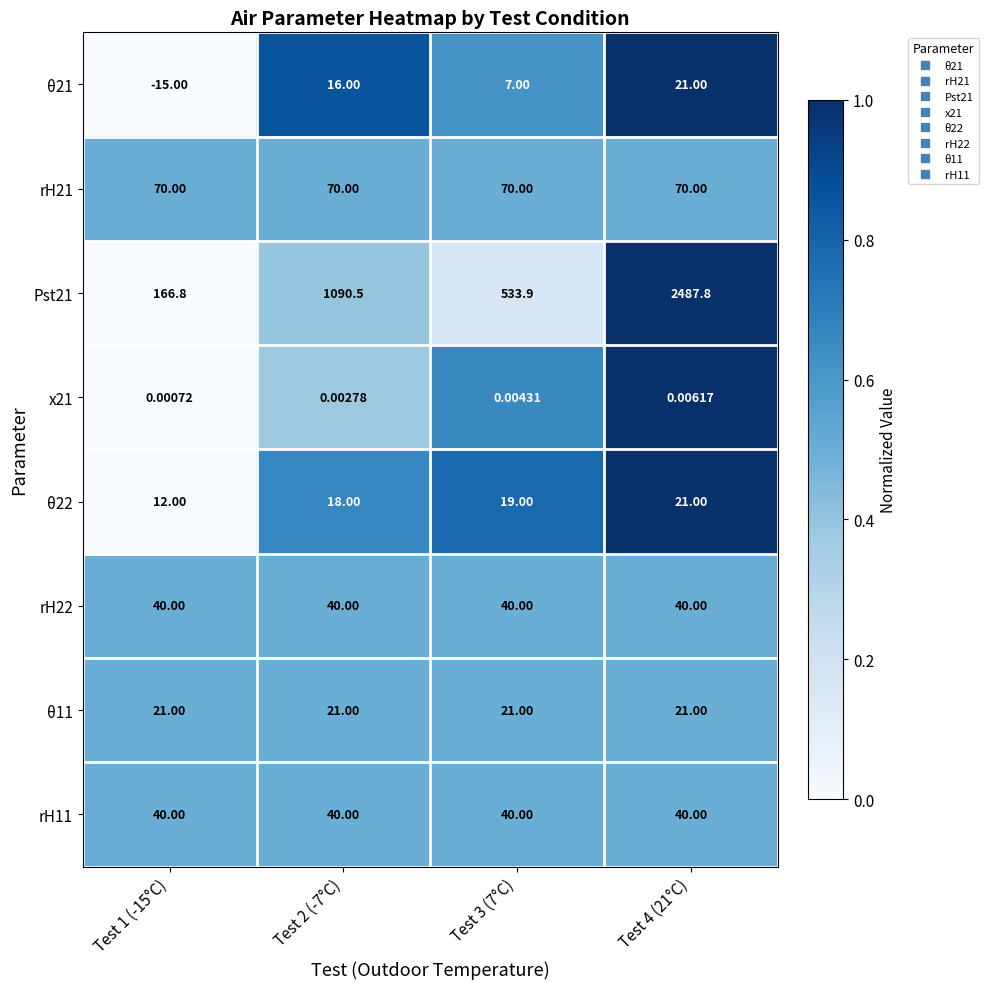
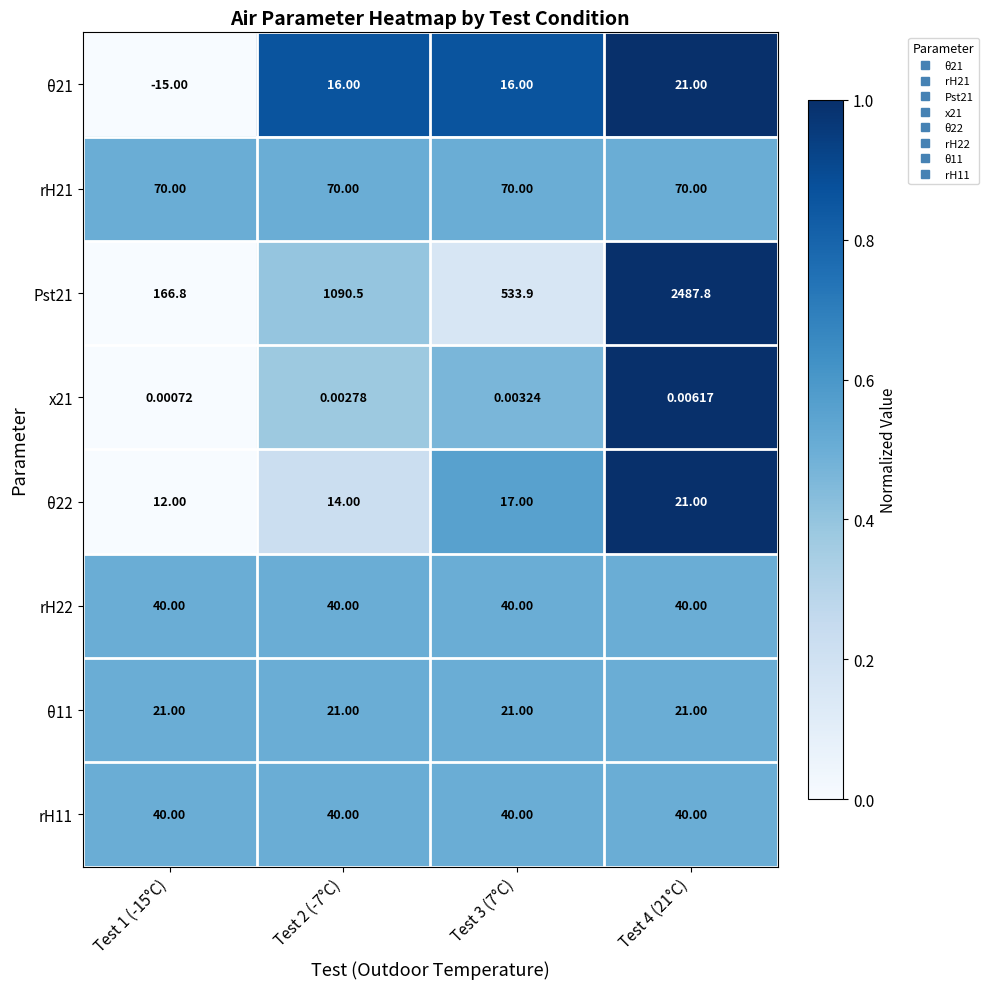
  {
    "θ21": {
      "Test 1 (-15°C)": -15.00,
      "Test 2 (-7°C)": 16.00,
-     "Test 3 (7°C)": 7.00,
+     "Test 3 (7°C)": 16.00,
      "Test 4 (21°C)": 21.00
    },
    "rH21": {
      "Test 1 (-15°C)": 70.00,
      "Test 2 (-7°C)": 70.00,
      "Test 3 (7°C)": 70.00,
      "Test 4 (21°C)": 70.00
    },
    "Pst21": {
      "Test 1 (-15°C)": 166.8,
      "Test 2 (-7°C)": 1090.5,
      "Test 3 (7°C)": 533.9,
      "Test 4 (21°C)": 2487.8
    },
    "x21": {
      "Test 1 (-15°C)": 0.00072,
      "Test 2 (-7°C)": 0.00278,
-     "Test 3 (7°C)": 0.00431,
+     "Test 3 (7°C)": 0.00324,
      "Test 4 (21°C)": 0.00617
    },
    "θ22": {
      "Test 1 (-15°C)": 12.00,
-     "Test 2 (-7°C)": 18.00,
-     "Test 3 (7°C)": 19.00,
+     "Test 2 (-7°C)": 14.00,
+     "Test 3 (7°C)": 17.00,
      "Test 4 (21°C)": 21.00
    },
    "rH22": {
      "Test 1 (-15°C)": 40.00,
      "Test 2 (-7°C)": 40.00,
      "Test 3 (7°C)": 40.00,
      "Test 4 (21°C)": 40.00
    },
    "θ11": {
      "Test 1 (-15°C)": 21.00,
      "Test 2 (-7°C)": 21.00,
      "Test 3 (7°C)": 21.00,
      "Test 4 (21°C)": 21.00
    },
    "rH11": {
      "Test 1 (-15°C)": 40.00,
      "Test 2 (-7°C)": 40.00,
      "Test 3 (7°C)": 40.00,
      "Test 4 (21°C)": 40.00
    }
  }
